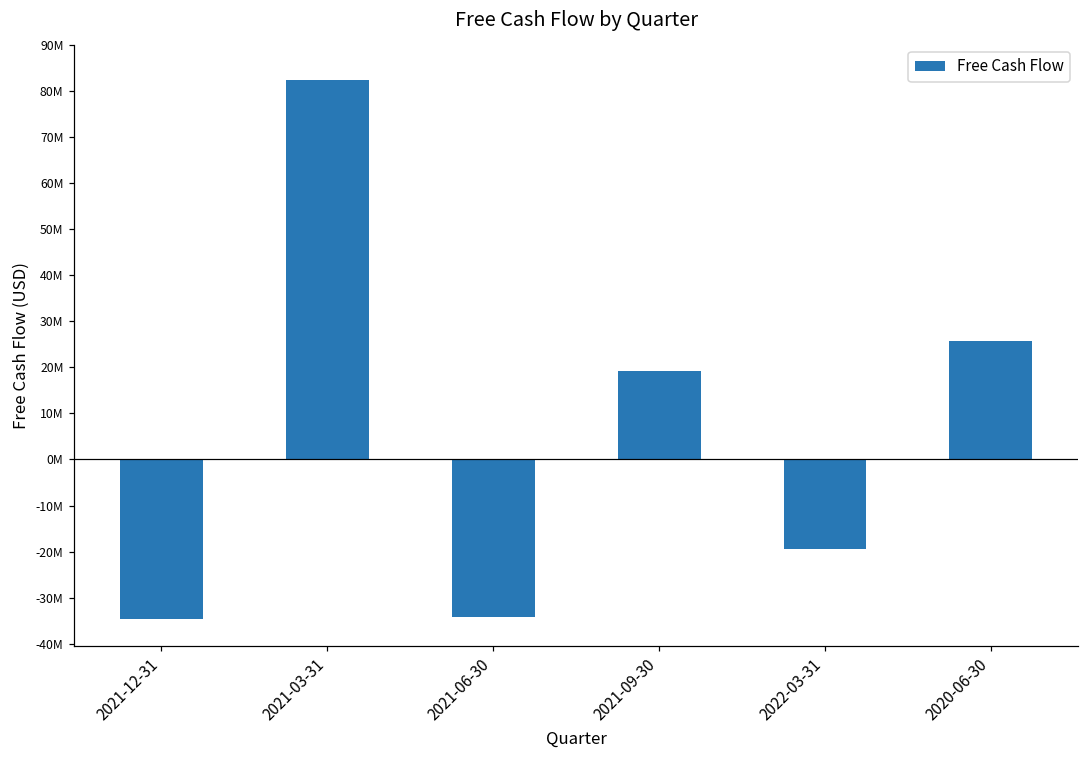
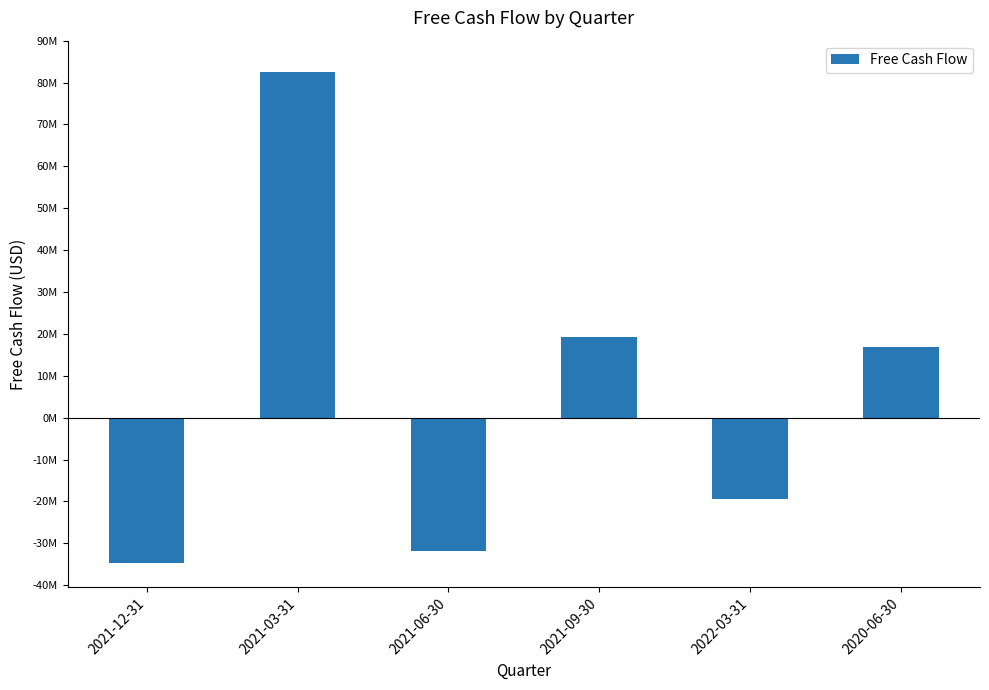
  {
    "2021-12-31": -35000000,
    "2021-03-31": 82000000,
-   "2021-06-30": -34000000,
+   "2021-06-30": -32000000,
    "2021-09-30": 19000000,
    "2022-03-31": -19000000,
-   "2020-06-30": 26000000
+   "2020-06-30": 17000000
  }
